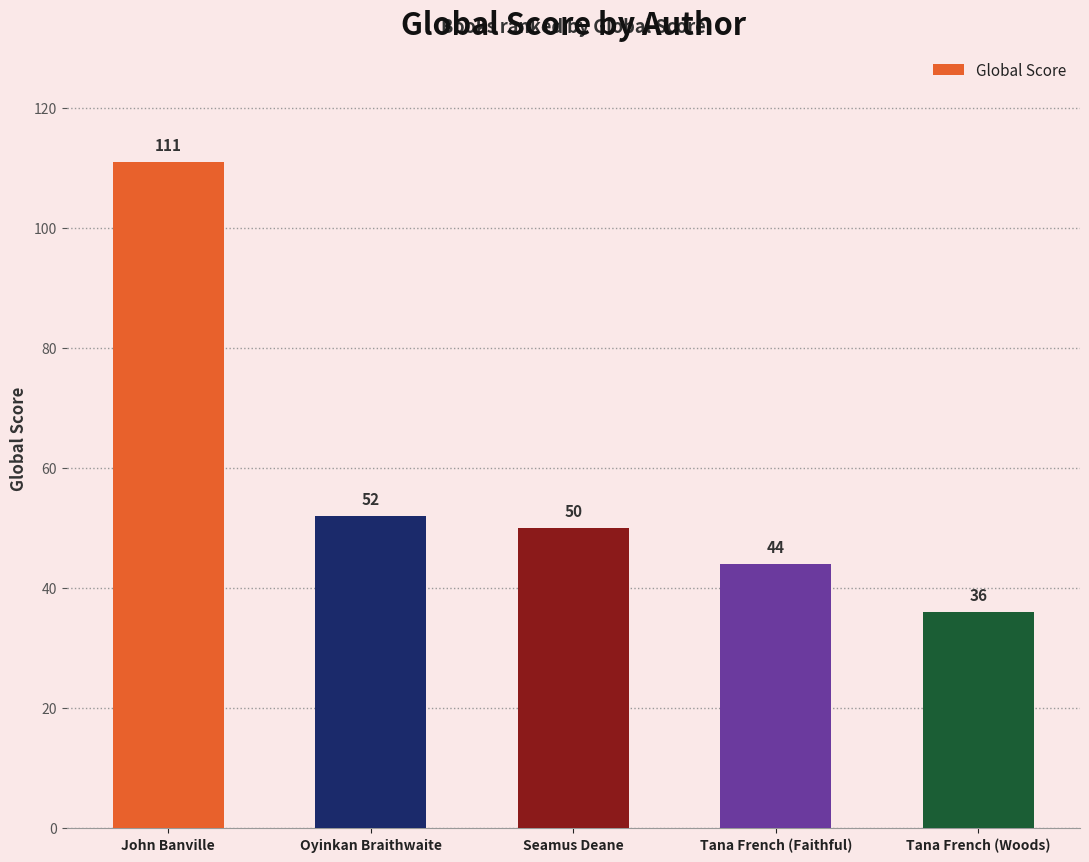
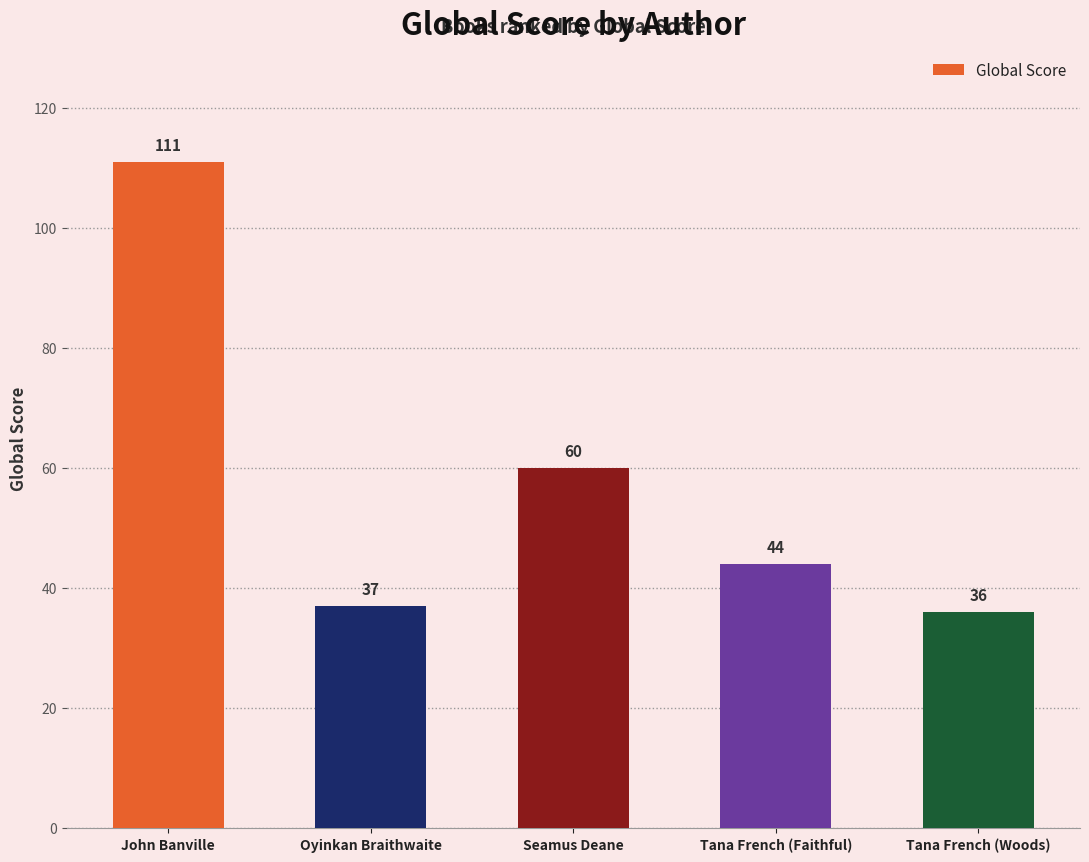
  {
    "John Banville": 111,
-   "Oyinkan Braithwaite": 52,
-   "Seamus Deane": 50,
+   "Oyinkan Braithwaite": 37,
+   "Seamus Deane": 60,
    "Tana French (Faithful)": 44,
    "Tana French (Woods)": 36
  }
